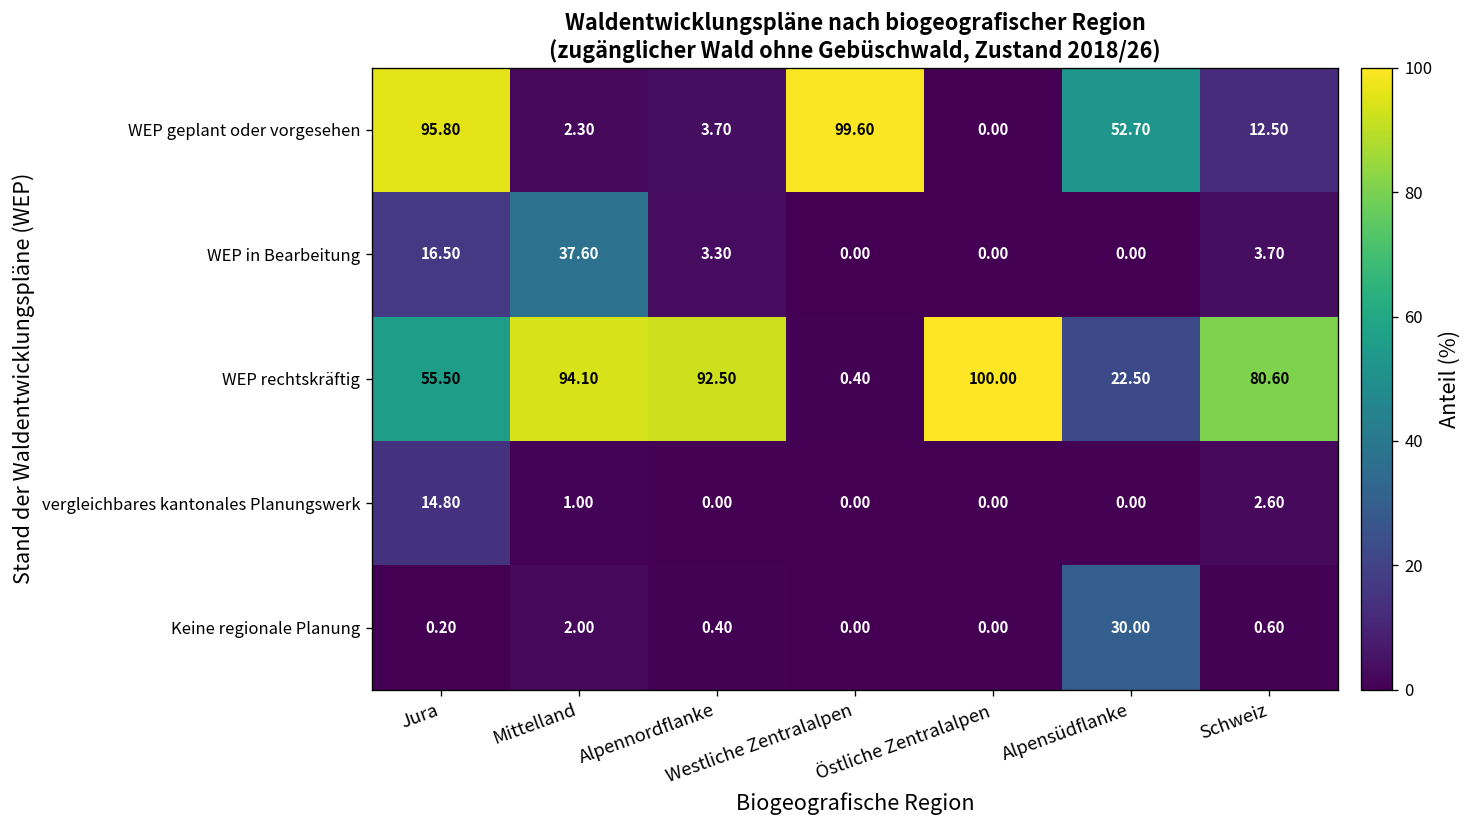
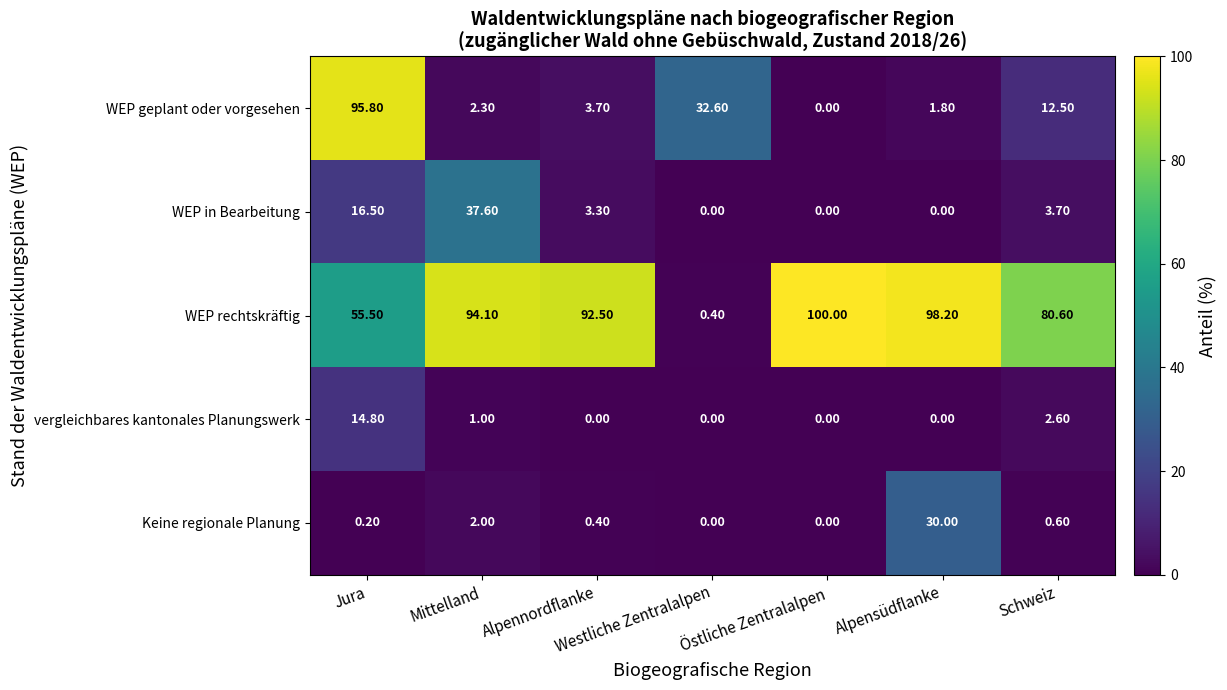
  {
    "WEP geplant oder vorgesehen": {
      "Jura": 95.80,
      "Mittelland": 2.30,
      "Alpennordflanke": 3.70,
-     "Westliche Zentralalpen": 99.60,
+     "Westliche Zentralalpen": 32.60,
      "Östliche Zentralalpen": 0.00,
-     "Alpensüdflanke": 52.70,
+     "Alpensüdflanke": 1.80,
      "Schweiz": 12.50
    },
    "WEP in Bearbeitung": {
      "Jura": 16.50,
      "Mittelland": 37.60,
      "Alpennordflanke": 3.30,
      "Westliche Zentralalpen": 0.00,
      "Östliche Zentralalpen": 0.00,
      "Alpensüdflanke": 0.00,
      "Schweiz": 3.70
    },
    "WEP rechtskräftig": {
      "Jura": 55.50,
      "Mittelland": 94.10,
      "Alpennordflanke": 92.50,
      "Westliche Zentralalpen": 0.40,
      "Östliche Zentralalpen": 100.00,
-     "Alpensüdflanke": 22.50,
+     "Alpensüdflanke": 98.20,
      "Schweiz": 80.60
    },
    "vergleichbares kantonales Planungswerk": {
      "Jura": 14.80,
      "Mittelland": 1.00,
      "Alpennordflanke": 0.00,
      "Westliche Zentralalpen": 0.00,
      "Östliche Zentralalpen": 0.00,
      "Alpensüdflanke": 0.00,
      "Schweiz": 2.60
    },
    "Keine regionale Planung": {
      "Jura": 0.20,
      "Mittelland": 2.00,
      "Alpennordflanke": 0.40,
      "Westliche Zentralalpen": 0.00,
      "Östliche Zentralalpen": 0.00,
      "Alpensüdflanke": 30.00,
      "Schweiz": 0.60
    }
  }
